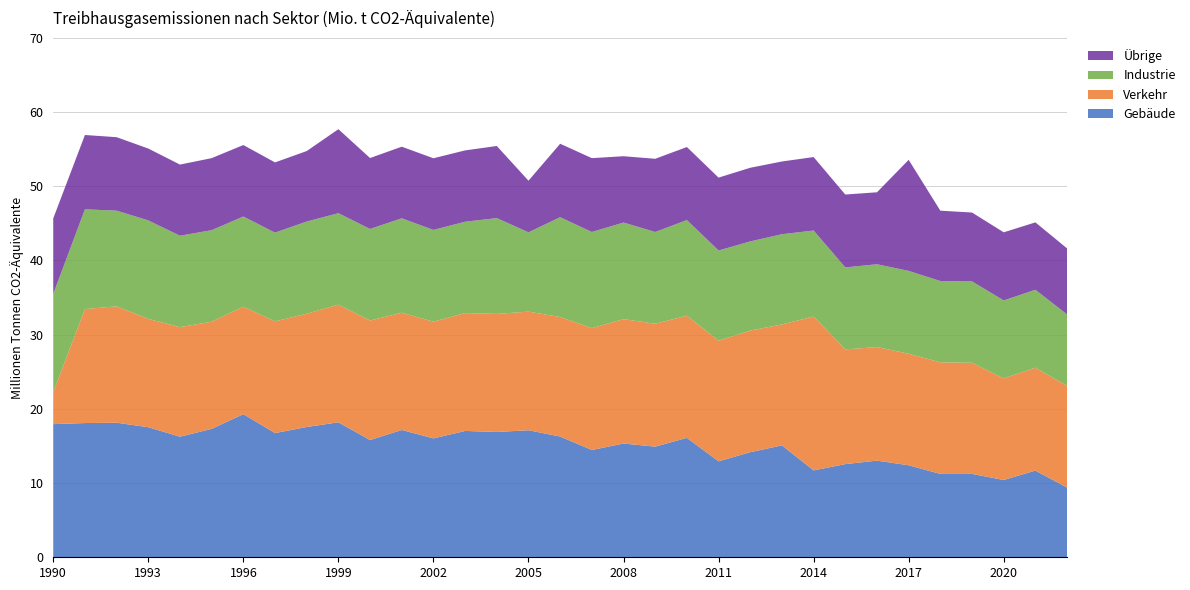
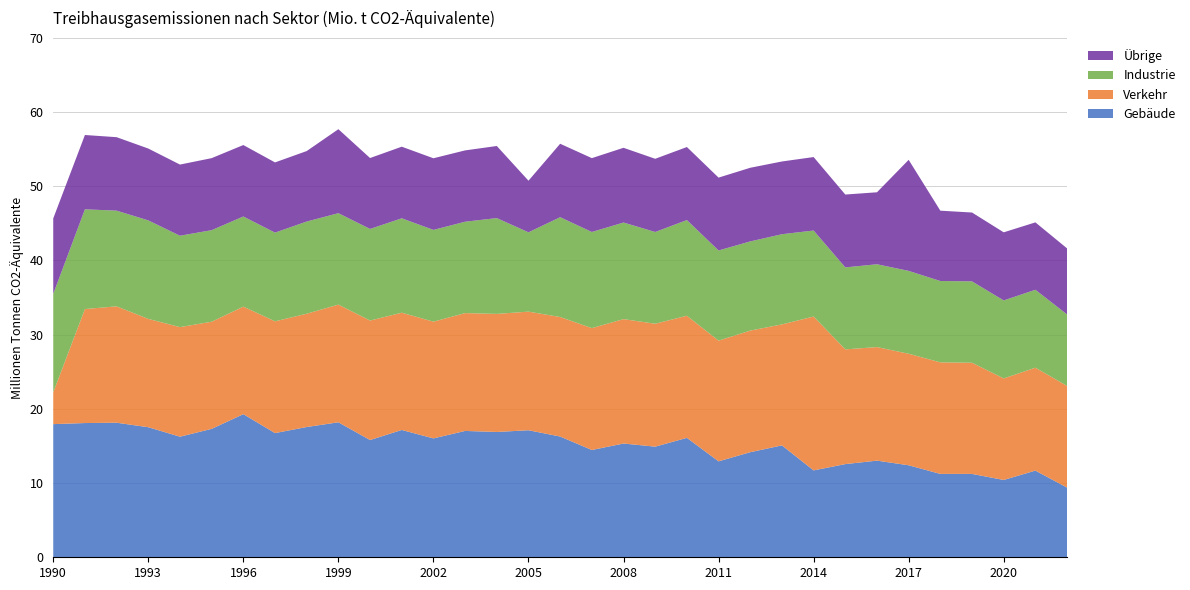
  {
    "Gebäude": {
      "1990": 18,
      "1993": 18,
      "1996": 19,
      "1999": 18,
      "2002": 16,
      "2005": 17,
      "2008": 15,
      "2011": 13,
      "2014": 12,
      "2017": 12,
      "2020": 10
    },
    "Verkehr": {
      "1990": 4,
      "1993": 15,
      "1996": 14,
      "1999": 16,
      "2002": 16,
      "2005": 16,
      "2008": 17,
      "2011": 16,
      "2014": 21,
      "2017": 15,
      "2020": 14
    },
    "Industrie": {
      "1990": 13,
      "1993": 13,
      "1996": 12,
      "1999": 12,
      "2002": 12,
      "2005": 11,
      "2008": 13,
      "2011": 12,
      "2014": 12,
      "2017": 11,
      "2020": 11
    },
    "Übrige": {
      "1990": 10,
      "1993": 10,
      "1996": 10,
      "1999": 11,
      "2002": 10,
      "2005": 7,
-     "2008": 9,
+     "2008": 10,
      "2011": 10,
      "2014": 10,
      "2017": 15,
      "2020": 9
    }
  }
